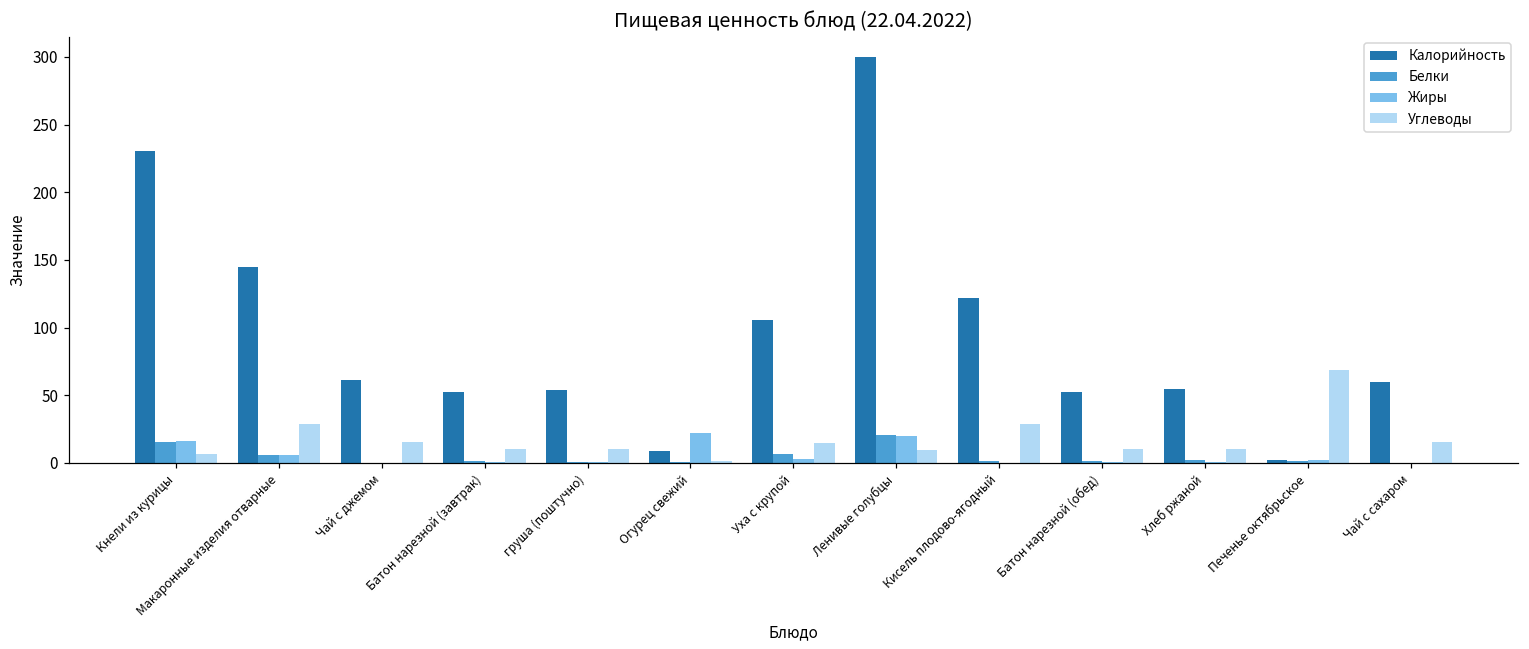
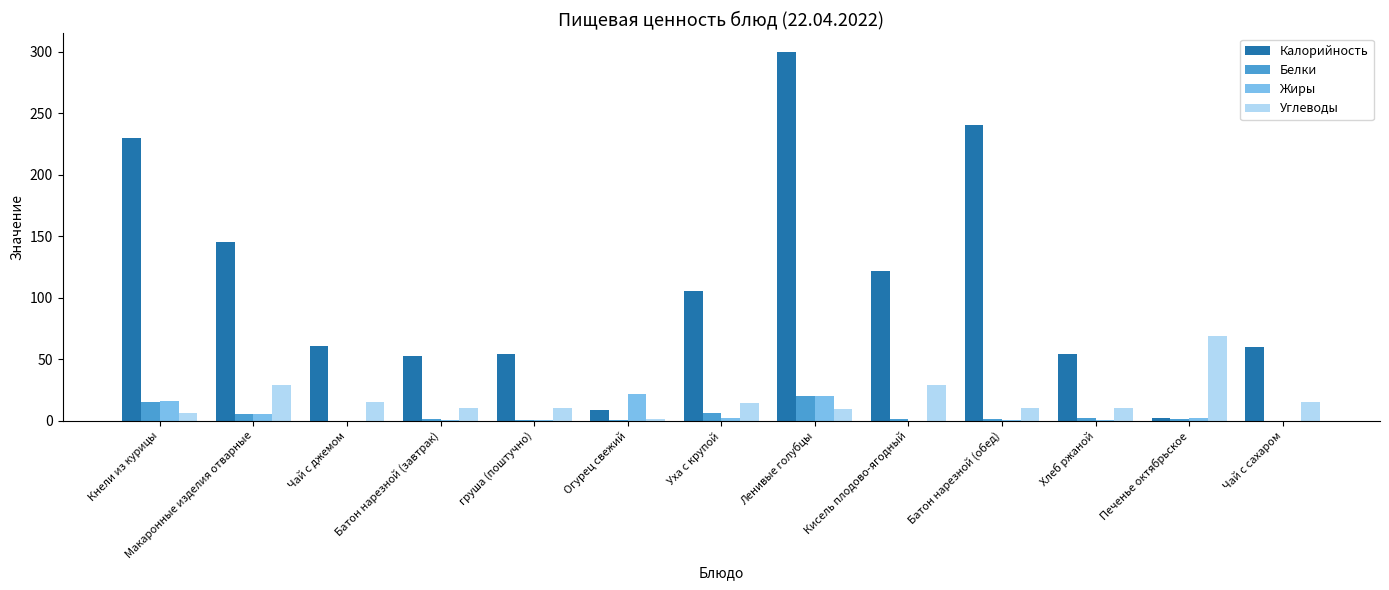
  {
    "Калорийность": {
      "Кнели из курицы": 230,
      "Макаронные изделия отварные": 145,
      "Чай с джемом": 61,
      "Батон нарезной (завтрак)": 52,
      "груша (поштучно)": 54,
      "Огурец свежий": 8,
      "Уха с крупой": 106,
      "Ленивые голубцы": 300,
      "Кисель плодово-ягодный": 122,
-     "Батон нарезной (обед)": 52,
+     "Батон нарезной (обед)": 240,
      "Хлеб ржаной": 54,
      "Печенье октябрьское": 2,
      "Чай с сахаром": 60
    },
    "Белки": {
      "Кнели из курицы": 16,
      "Макаронные изделия отварные": 6,
      "Уха с крупой": 7,
      "Ленивые голубцы": 20
    },
    "Жиры": {
      "Кнели из курицы": 16,
      "Макаронные изделия отварные": 6,
      "Чай с джемом": 0,
      "Огурец свежий": 22,
      "Уха с крупой": 2,
      "Ленивые голубцы": 20,
      "Кисель плодово-ягодный": 0,
      "Чай с сахаром": 0
    },
    "Углеводы": {
      "Кнели из курицы": 7,
      "Макаронные изделия отварные": 29,
      "Чай с джемом": 15,
      "Батон нарезной (завтрак)": 10,
      "груша (поштучно)": 10,
      "Уха с крупой": 14,
      "Ленивые голубцы": 10,
      "Кисель плодово-ягодный": 29,
      "Батон нарезной (обед)": 10,
      "Хлеб ржаной": 10,
      "Печенье октябрьское": 69,
      "Чай с сахаром": 15
    }
  }
